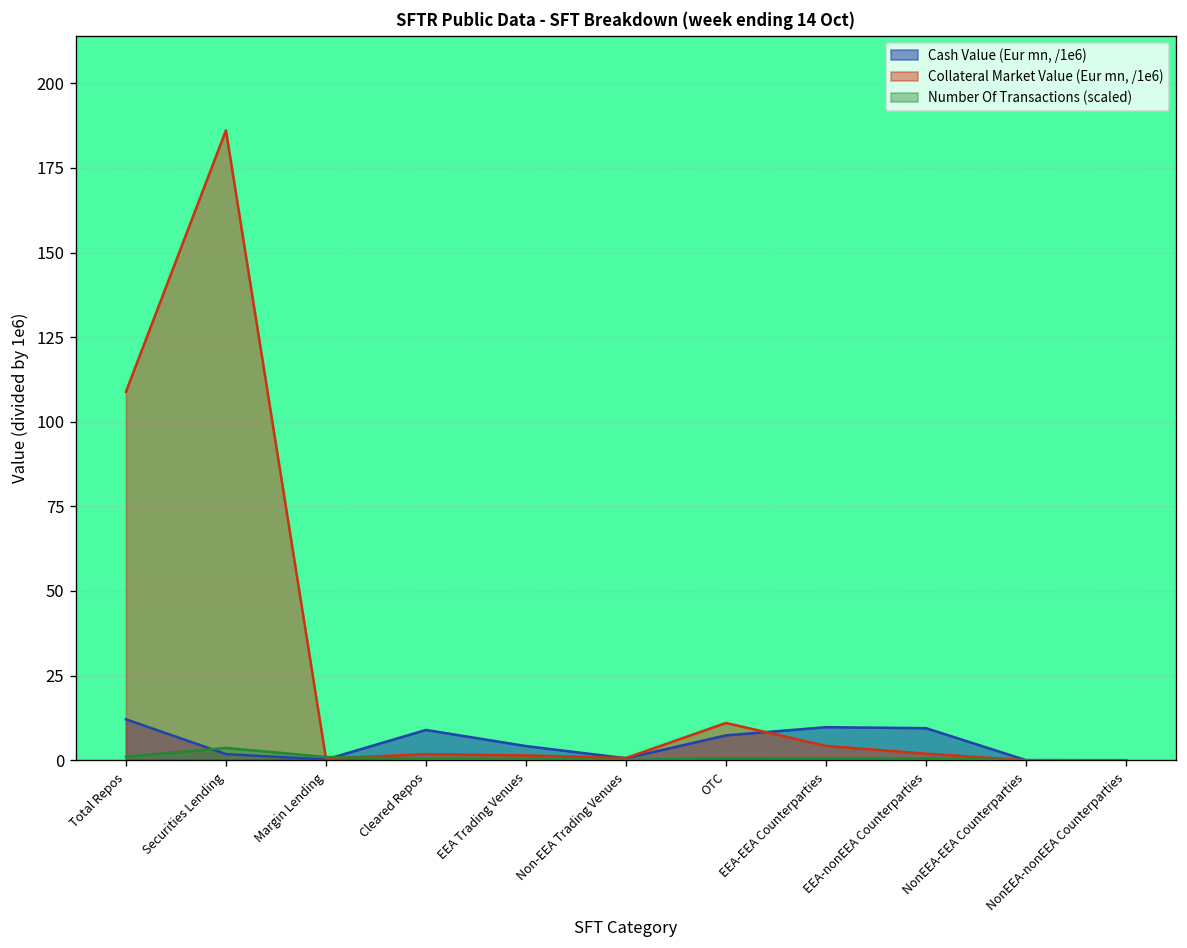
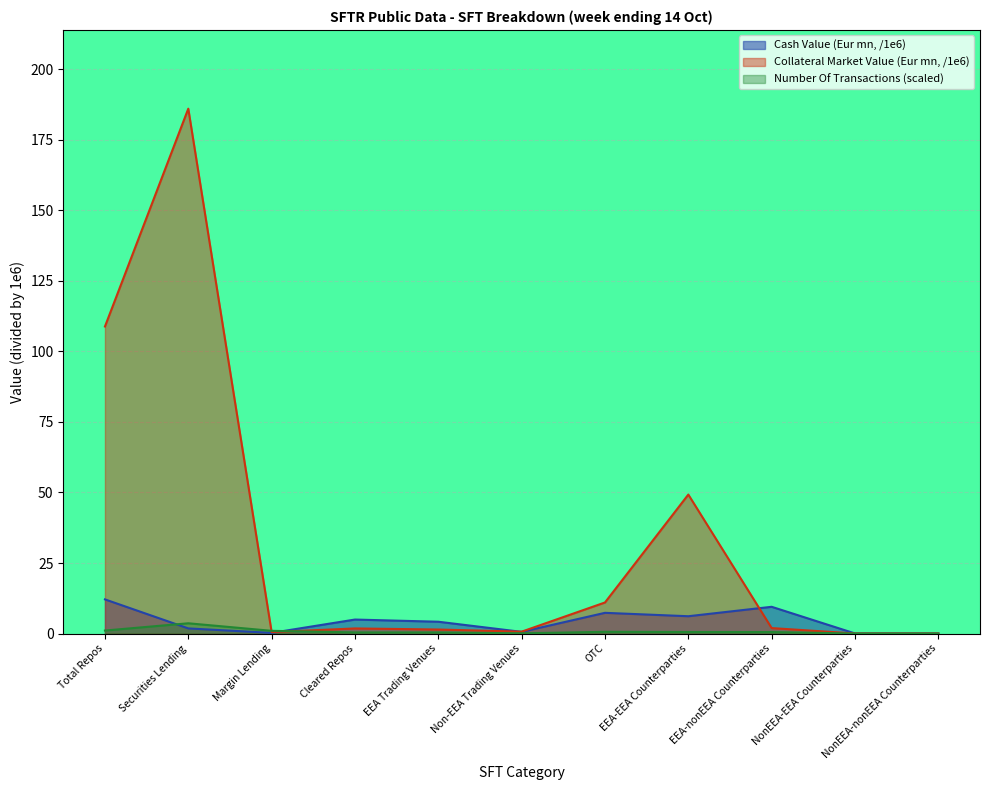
  {
    "Cash Value (Eur mn, /1e6)": {
      "Total Repos": 12,
      "Securities Lending": 2,
-     "Cleared Repos": 9,
+     "Cleared Repos": 5,
      "EEA Trading Venues": 4,
      "OTC": 7,
-     "EEA-EEA Counterparties": 10,
+     "EEA-EEA Counterparties": 6,
      "EEA-nonEEA Counterparties": 9
    },
    "Collateral Market Value (Eur mn, /1e6)": {
      "Total Repos": 109,
      "Securities Lending": 186,
      "Cleared Repos": 2,
      "EEA Trading Venues": 1,
      "OTC": 11,
-     "EEA-EEA Counterparties": 4,
+     "EEA-EEA Counterparties": 49,
      "EEA-nonEEA Counterparties": 2
    },
    "Number Of Transactions (scaled)": {
      "Total Repos": 1,
      "Securities Lending": 4,
      "Cleared Repos": 0,
      "EEA Trading Venues": 0,
      "OTC": 1,
      "EEA-EEA Counterparties": 1,
      "EEA-nonEEA Counterparties": 1
    }
  }
